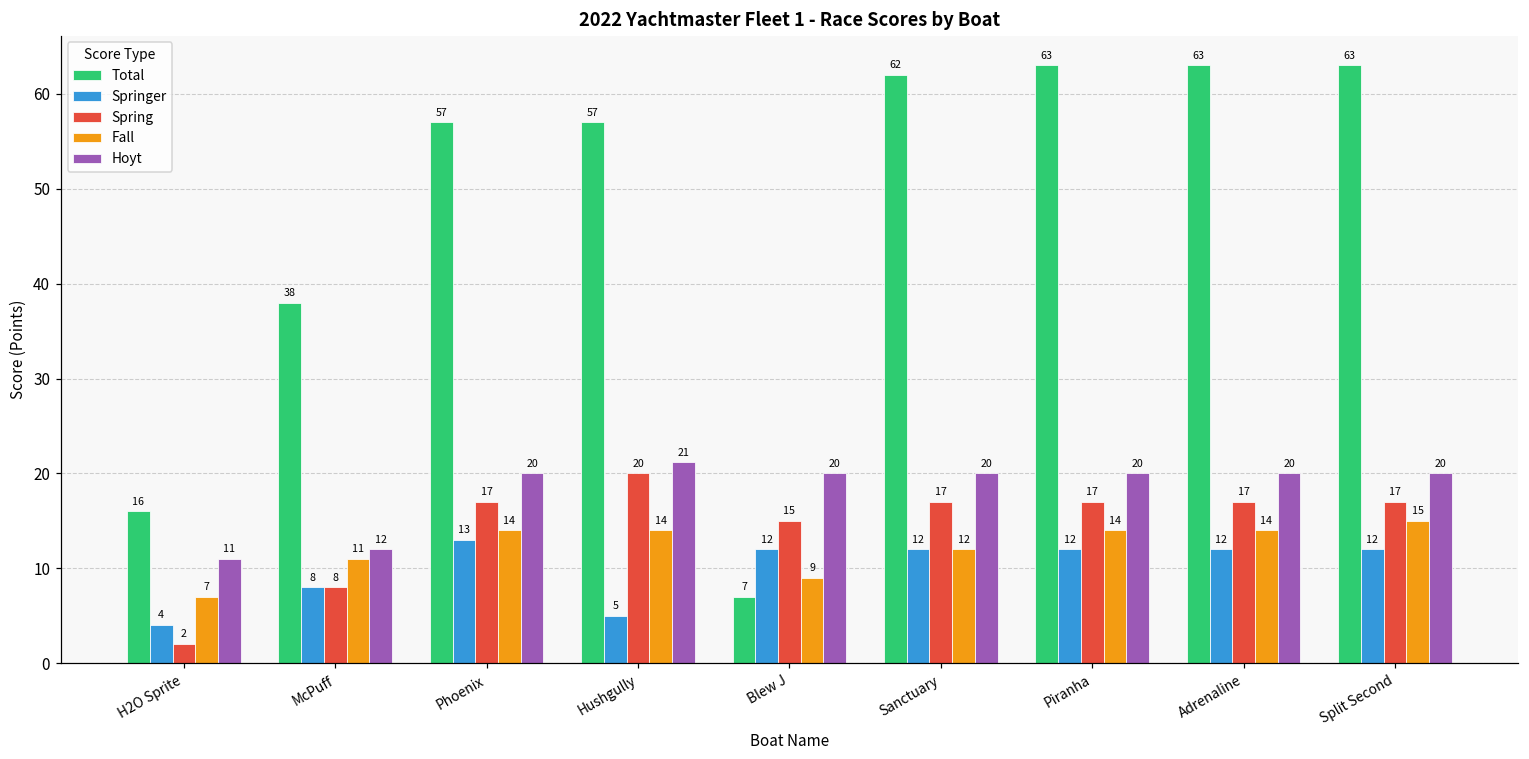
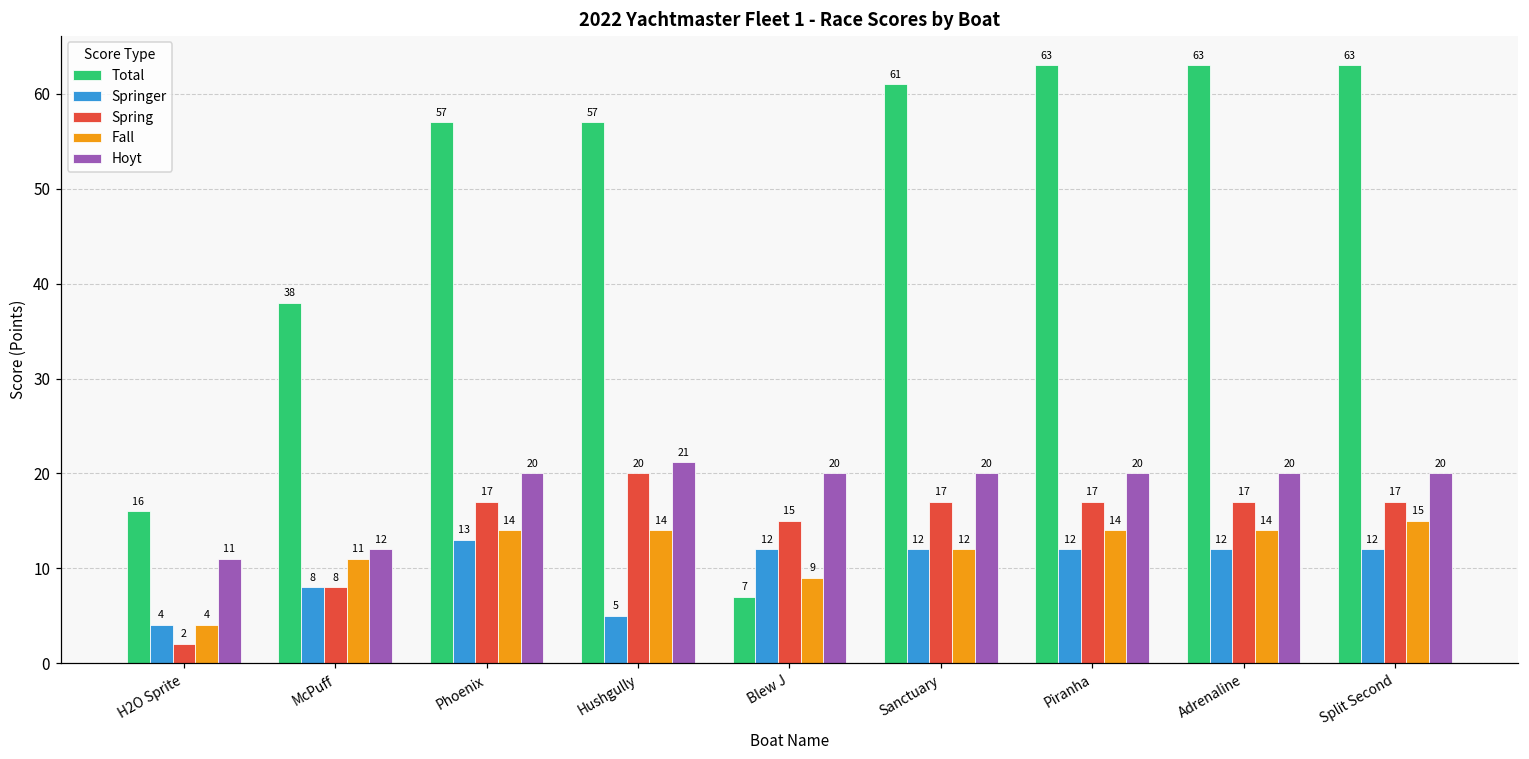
  {
    "Total": {
      "H2O Sprite": 16,
      "McPuff": 38,
      "Phoenix": 57,
      "Hushgully": 57,
      "Blew J": 7,
-     "Sanctuary": 62,
+     "Sanctuary": 61,
      "Piranha": 63,
      "Adrenaline": 63,
      "Split Second": 63
    },
    "Springer": {
      "H2O Sprite": 4,
      "McPuff": 8,
      "Phoenix": 13,
      "Hushgully": 5,
      "Blew J": 12,
      "Sanctuary": 12,
      "Piranha": 12,
      "Adrenaline": 12,
      "Split Second": 12
    },
    "Spring": {
      "H2O Sprite": 2,
      "McPuff": 8,
      "Phoenix": 17,
      "Hushgully": 20,
      "Blew J": 15,
      "Sanctuary": 17,
      "Piranha": 17,
      "Adrenaline": 17,
      "Split Second": 17
    },
    "Fall": {
-     "H2O Sprite": 7,
+     "H2O Sprite": 4,
      "McPuff": 11,
      "Phoenix": 14,
      "Hushgully": 14,
      "Blew J": 9,
      "Sanctuary": 12,
      "Piranha": 14,
      "Adrenaline": 14,
      "Split Second": 15
    },
    "Hoyt": {
      "H2O Sprite": 11,
      "McPuff": 12,
      "Phoenix": 20,
      "Hushgully": 21,
      "Blew J": 20,
      "Sanctuary": 20,
      "Piranha": 20,
      "Adrenaline": 20,
      "Split Second": 20
    }
  }
